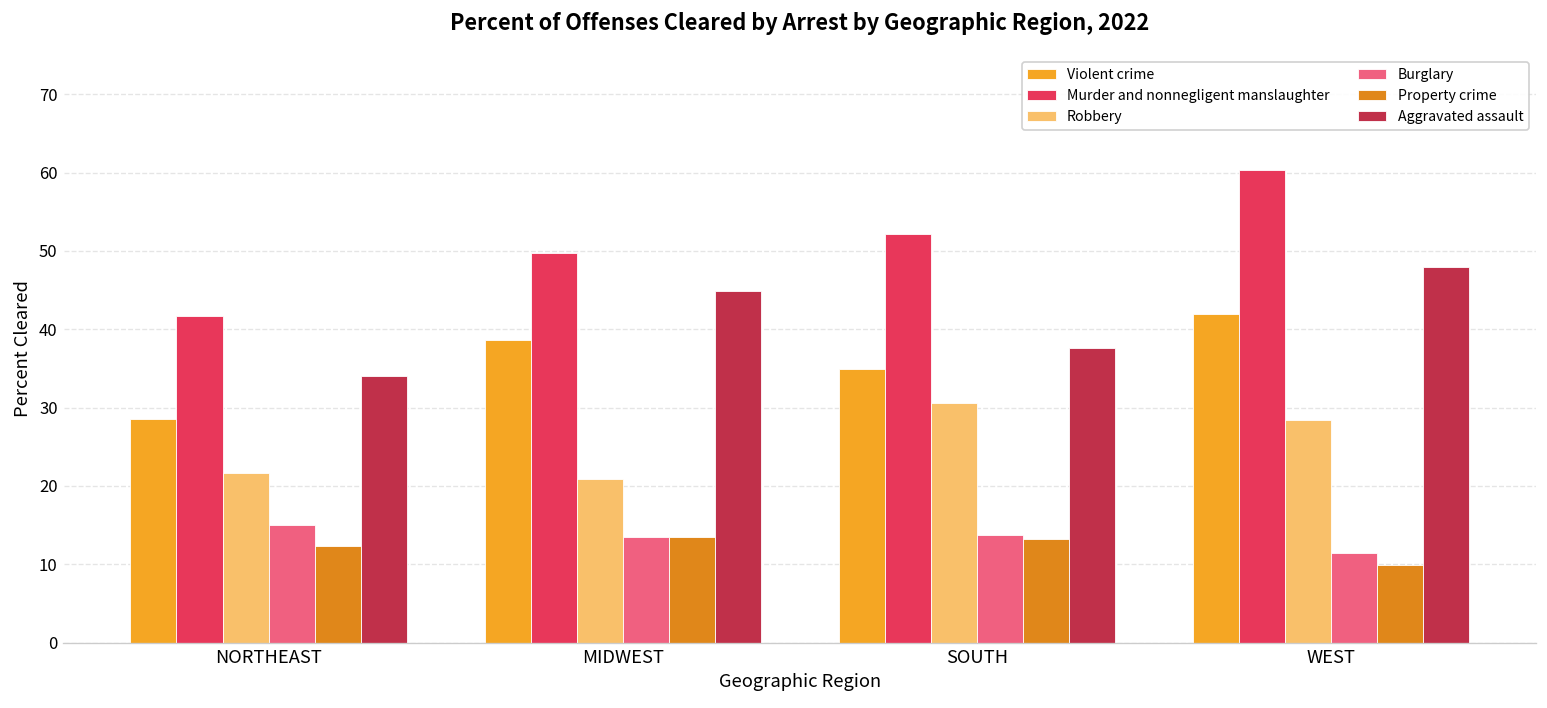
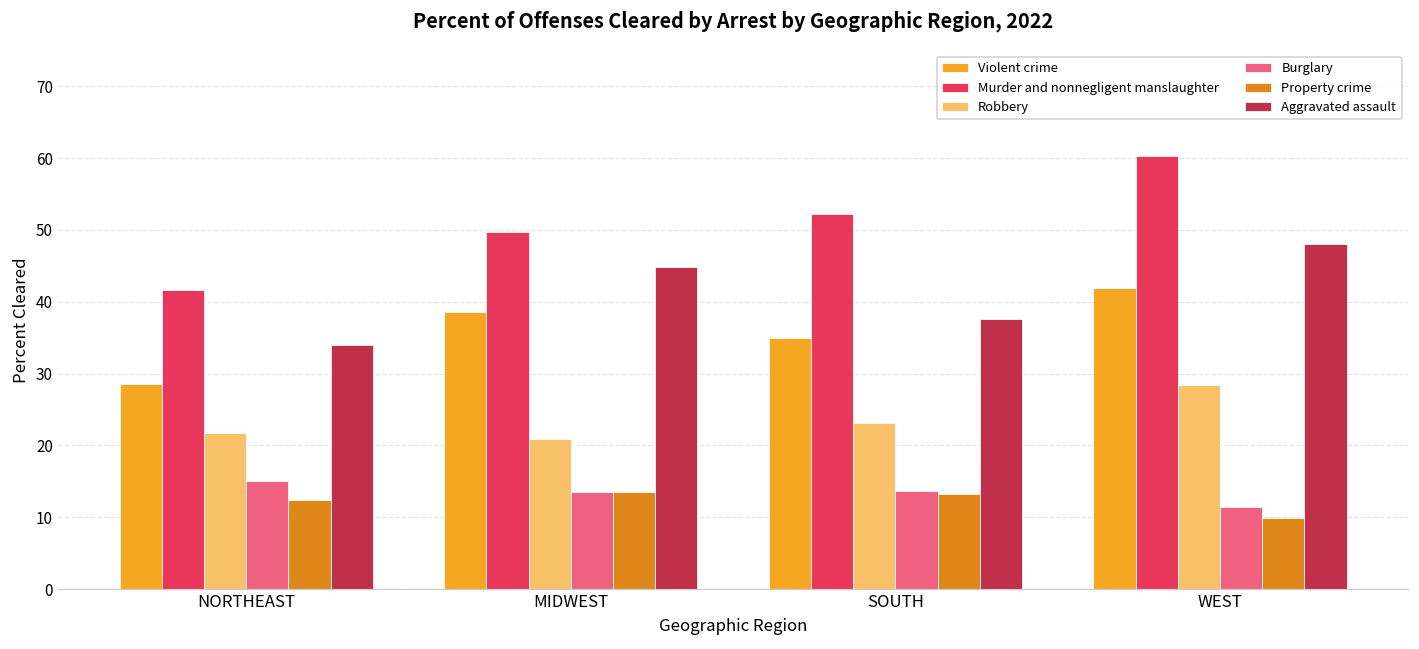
  {
    "Robbery": {
      "NORTHEAST": 22,
      "MIDWEST": 21,
-     "SOUTH": 31,
+     "SOUTH": 23,
      "WEST": 28
    }
  }
